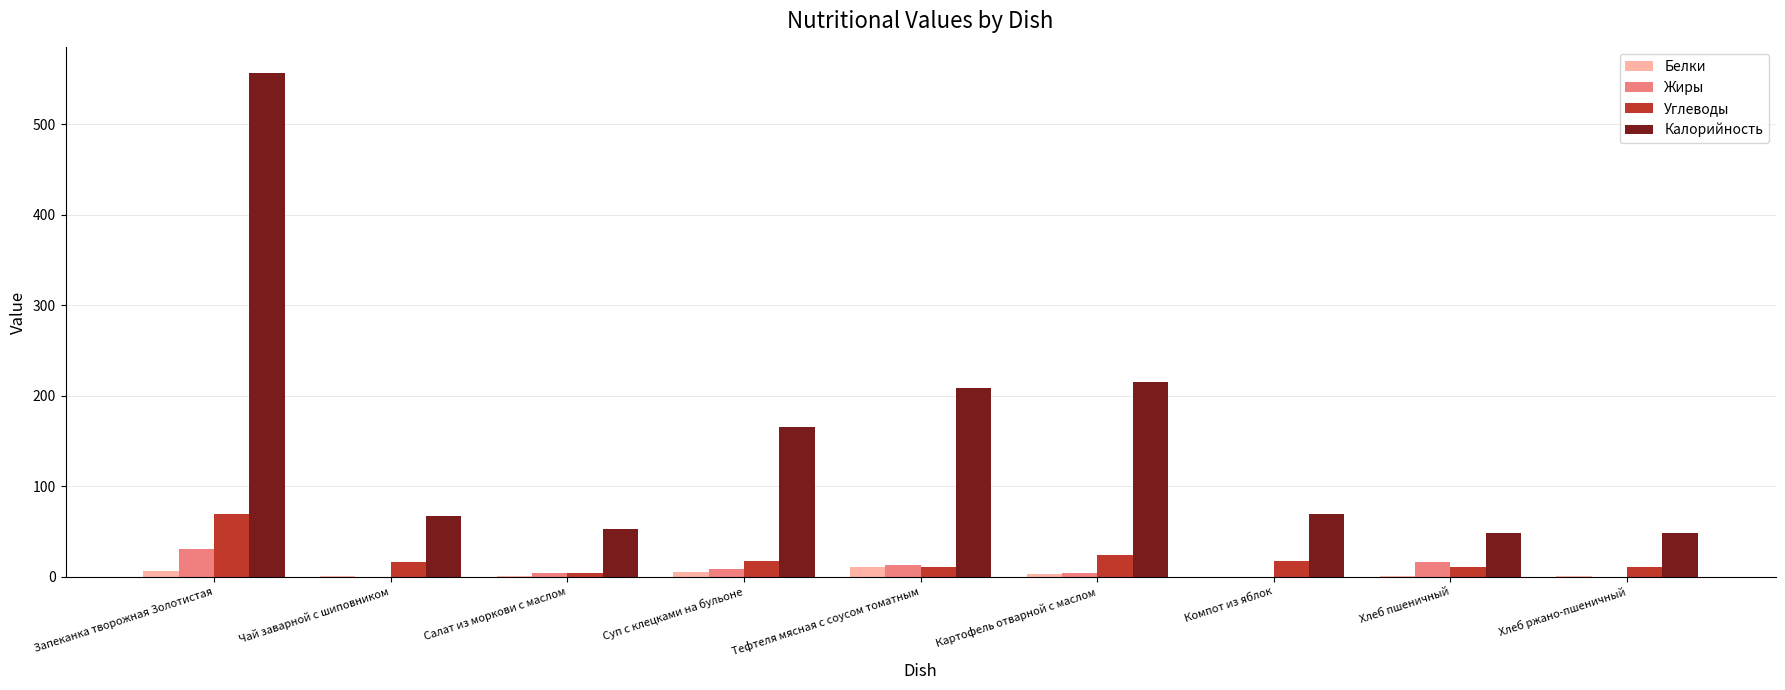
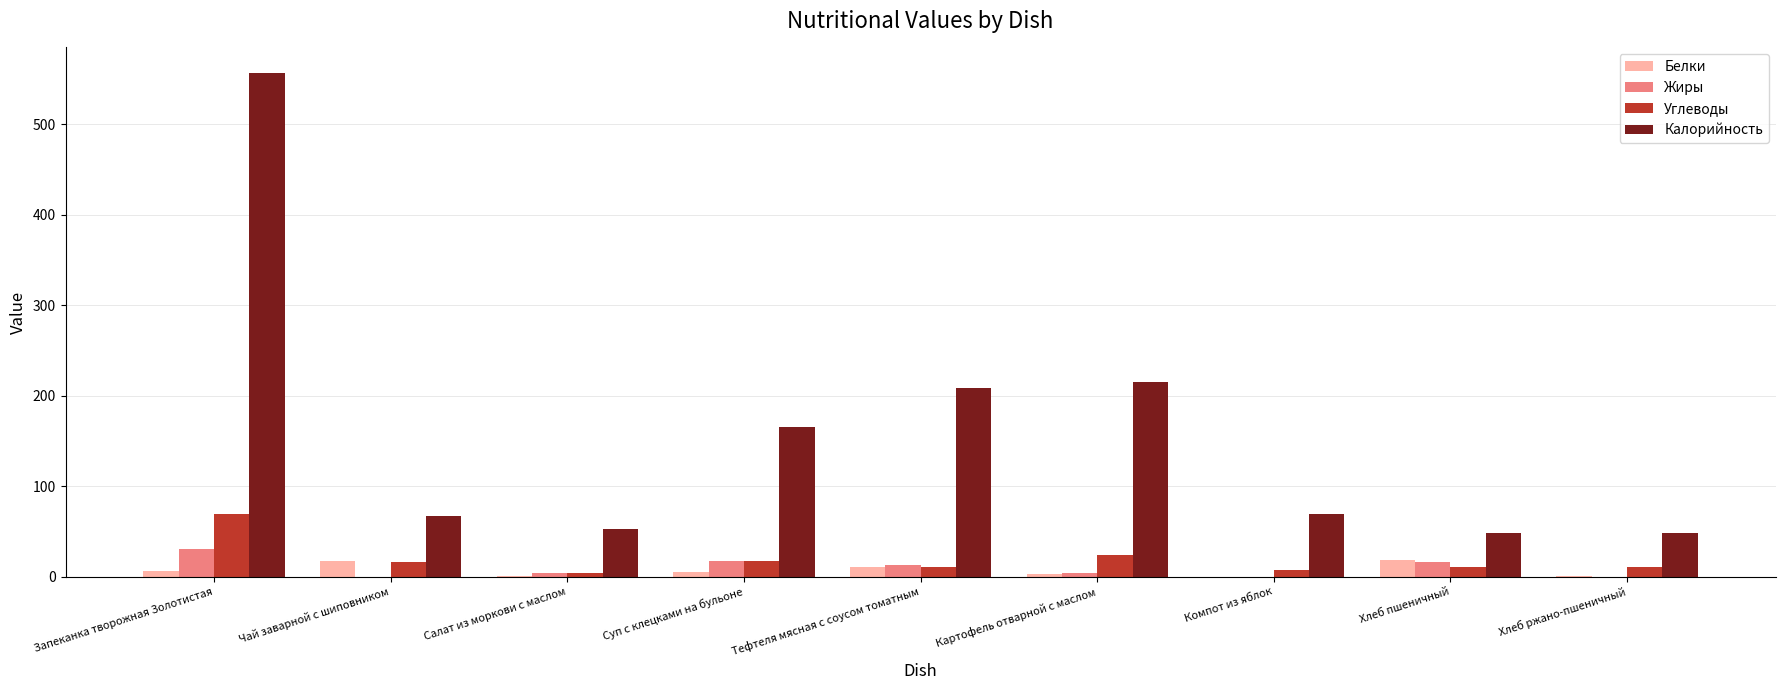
  {
    "Белки": {
      "Запеканка творожная Золотистая": 10,
-     "Чай заварной с шиповником": 0,
+     "Чай заварной с шиповником": 20,
      "Суп с клецками на бульоне": 10,
      "Тефтеля мясная с соусом томатным": 10,
      "Картофель отварной с маслом": 0,
-     "Хлеб пшеничный": 0
+     "Хлеб пшеничный": 20
    },
    "Жиры": {
      "Запеканка творожная Золотистая": 30,
      "Салат из моркови с маслом": 0,
-     "Суп с клецками на бульоне": 10,
+     "Суп с клецками на бульоне": 20,
      "Тефтеля мясная с соусом томатным": 10,
      "Картофель отварной с маслом": 0,
      "Хлеб пшеничный": 20
    },
    "Углеводы": {
      "Запеканка творожная Золотистая": 70,
      "Чай заварной с шиповником": 20,
      "Салат из моркови с маслом": 0,
      "Суп с клецками на бульоне": 20,
      "Тефтеля мясная с соусом томатным": 10,
      "Картофель отварной с маслом": 20,
-     "Компот из яблок": 20,
+     "Компот из яблок": 10,
      "Хлеб пшеничный": 10,
      "Хлеб ржано-пшеничный": 10
    },
    "Калорийность": {
      "Запеканка творожная Золотистая": 560,
      "Чай заварной с шиповником": 70,
      "Салат из моркови с маслом": 50,
      "Суп с клецками на бульоне": 170,
      "Тефтеля мясная с соусом томатным": 210,
      "Картофель отварной с маслом": 220,
      "Компот из яблок": 70,
      "Хлеб пшеничный": 50,
      "Хлеб ржано-пшеничный": 50
    }
  }
